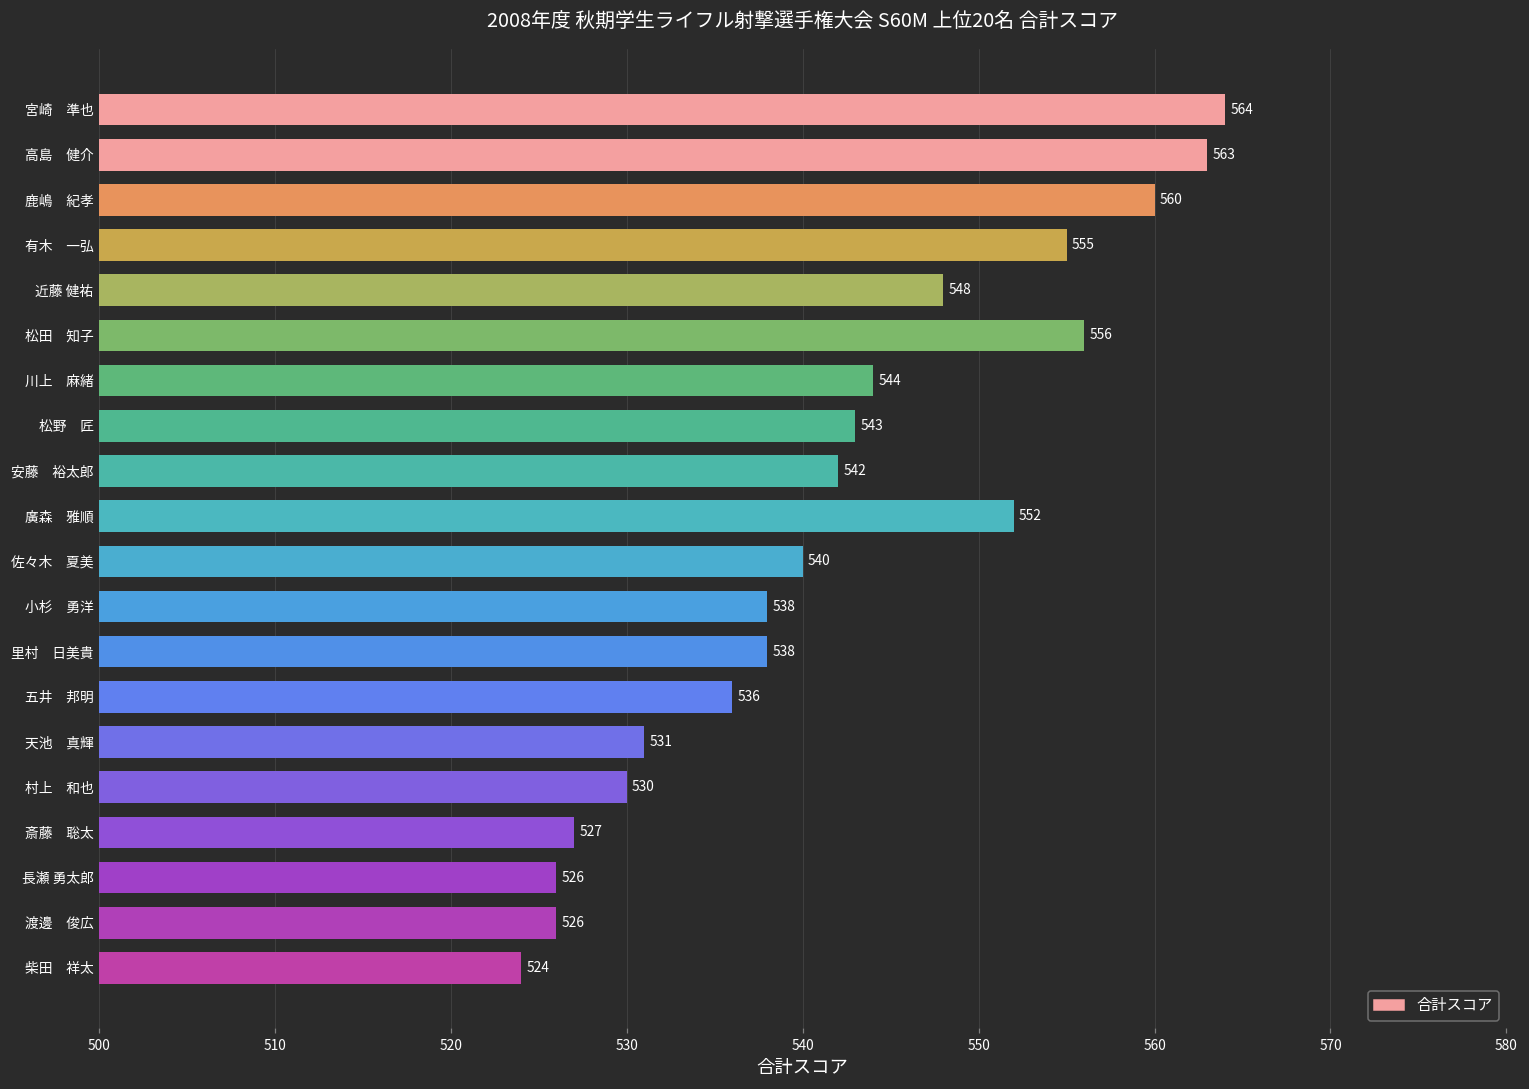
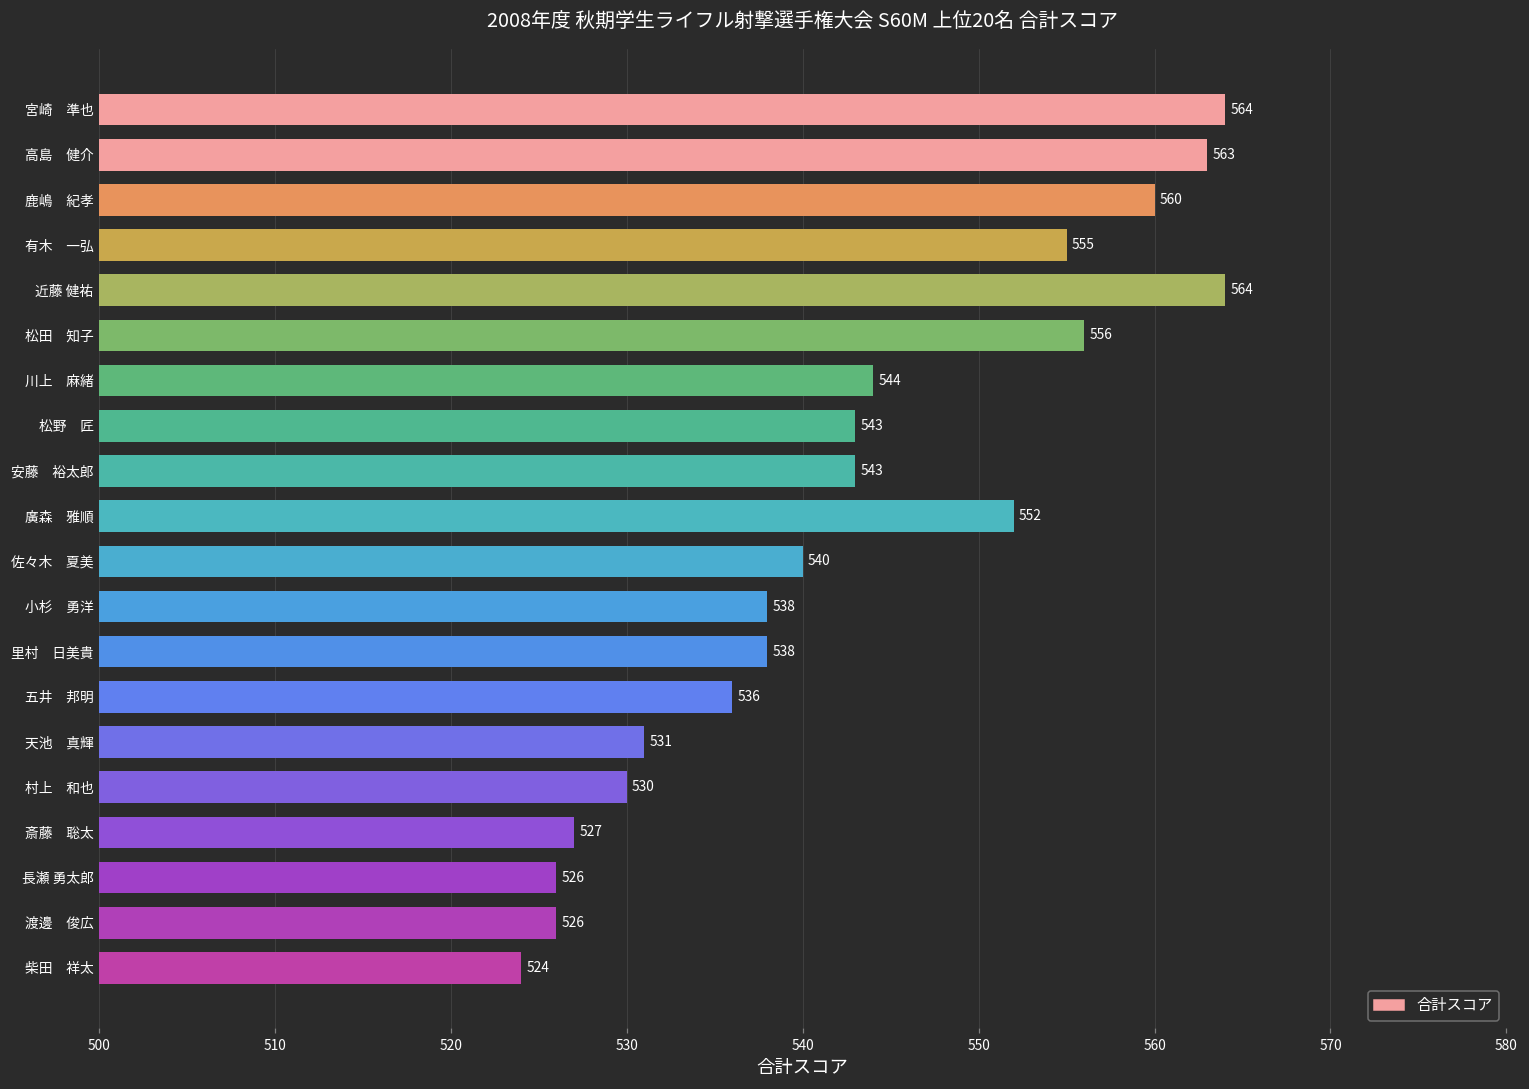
  {
    "宮崎 準也": 564,
    "高島 健介": 563,
    "鹿嶋 紀孝": 560,
    "有木 一弘": 555,
-   "近藤 健祐": 548,
+   "近藤 健祐": 564,
    "松田 知子": 556,
    "川上 麻緒": 544,
    "松野 匠": 543,
-   "安藤 裕太郎": 542,
+   "安藤 裕太郎": 543,
    "廣森 雅順": 552,
    "佐々木 夏美": 540,
    "小杉 勇洋": 538,
    "里村 日美貴": 538,
    "五井 邦明": 536,
    "天池 真輝": 531,
    "村上 和也": 530,
    "斎藤 聡太": 527,
    "長瀬 勇太郎": 526,
    "渡邊 俊広": 526,
    "柴田 祥太": 524
  }
